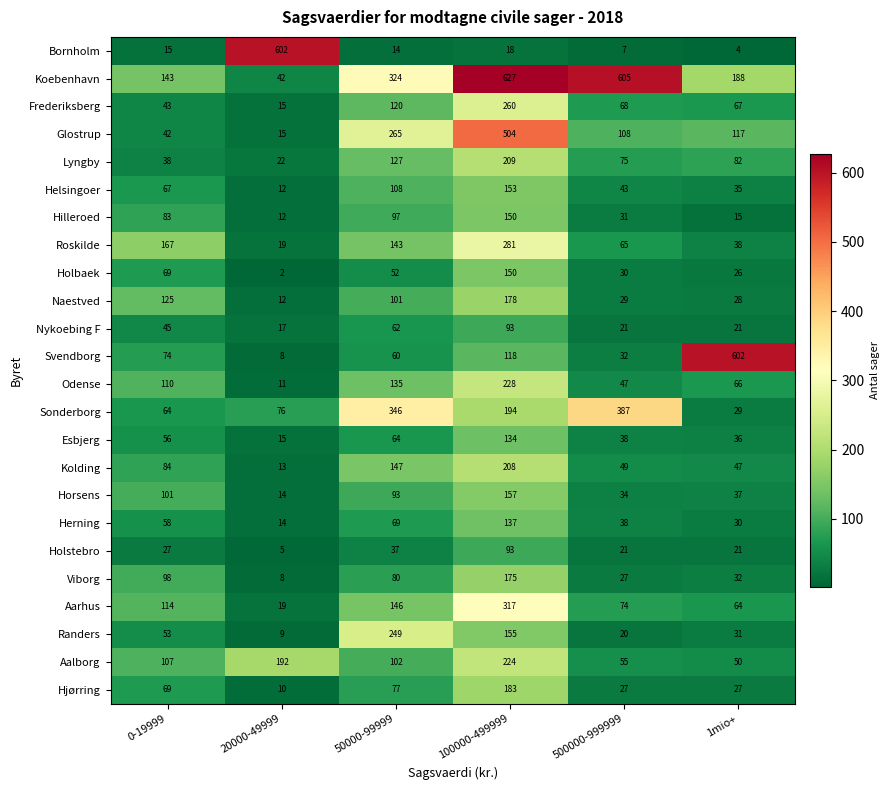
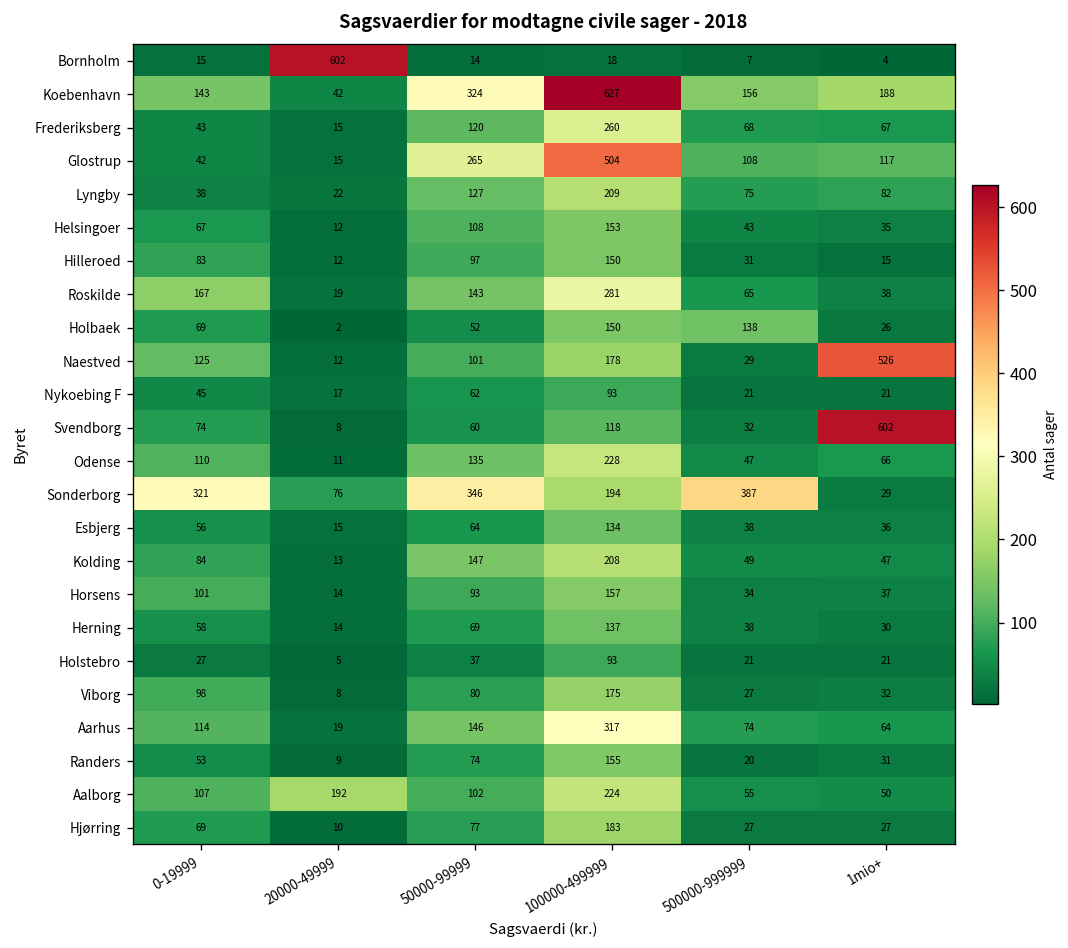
  {
    "Bornholm": {
      "0-19999": 15,
      "20000-49999": 602,
      "50000-99999": 14,
      "100000-499999": 18,
      "500000-999999": 7,
      "1mio+": 4
    },
    "Koebenhavn": {
      "0-19999": 143,
      "20000-49999": 42,
      "50000-99999": 324,
      "100000-499999": 627,
-     "500000-999999": 605,
+     "500000-999999": 156,
      "1mio+": 188
    },
    "Frederiksberg": {
      "0-19999": 43,
      "20000-49999": 15,
      "50000-99999": 120,
      "100000-499999": 260,
      "500000-999999": 68,
      "1mio+": 67
    },
    "Glostrup": {
      "0-19999": 42,
      "20000-49999": 15,
      "50000-99999": 265,
      "100000-499999": 504,
      "500000-999999": 108,
      "1mio+": 117
    },
    "Lyngby": {
      "0-19999": 38,
      "20000-49999": 22,
      "50000-99999": 127,
      "100000-499999": 209,
      "500000-999999": 75,
      "1mio+": 82
    },
    "Helsingoer": {
      "0-19999": 67,
      "20000-49999": 12,
      "50000-99999": 108,
      "100000-499999": 153,
      "500000-999999": 43,
      "1mio+": 35
    },
    "Hilleroed": {
      "0-19999": 83,
      "20000-49999": 12,
      "50000-99999": 97,
      "100000-499999": 150,
      "500000-999999": 31,
      "1mio+": 15
    },
    "Roskilde": {
      "0-19999": 167,
      "20000-49999": 19,
      "50000-99999": 143,
      "100000-499999": 281,
      "500000-999999": 65,
      "1mio+": 38
    },
    "Holbaek": {
      "0-19999": 69,
      "20000-49999": 2,
      "50000-99999": 52,
      "100000-499999": 150,
-     "500000-999999": 30,
+     "500000-999999": 138,
      "1mio+": 26
    },
    "Naestved": {
      "0-19999": 125,
      "20000-49999": 12,
      "50000-99999": 101,
      "100000-499999": 178,
      "500000-999999": 29,
-     "1mio+": 28
+     "1mio+": 526
    },
    "Nykoebing F": {
      "0-19999": 45,
      "20000-49999": 17,
      "50000-99999": 62,
      "100000-499999": 93,
      "500000-999999": 21,
      "1mio+": 21
    },
    "Svendborg": {
      "0-19999": 74,
      "20000-49999": 8,
      "50000-99999": 60,
      "100000-499999": 118,
      "500000-999999": 32,
      "1mio+": 602
    },
    "Odense": {
      "0-19999": 110,
      "20000-49999": 11,
      "50000-99999": 135,
      "100000-499999": 228,
      "500000-999999": 47,
      "1mio+": 66
    },
    "Sonderborg": {
-     "0-19999": 64,
+     "0-19999": 321,
      "20000-49999": 76,
      "50000-99999": 346,
      "100000-499999": 194,
      "500000-999999": 387,
      "1mio+": 29
    },
    "Esbjerg": {
      "0-19999": 56,
      "20000-49999": 15,
      "50000-99999": 64,
      "100000-499999": 134,
      "500000-999999": 38,
      "1mio+": 36
    },
    "Kolding": {
      "0-19999": 84,
      "20000-49999": 13,
      "50000-99999": 147,
      "100000-499999": 208,
      "500000-999999": 49,
      "1mio+": 47
    },
    "Horsens": {
      "0-19999": 101,
      "20000-49999": 14,
      "50000-99999": 93,
      "100000-499999": 157,
      "500000-999999": 34,
      "1mio+": 37
    },
    "Herning": {
      "0-19999": 58,
      "20000-49999": 14,
      "50000-99999": 69,
      "100000-499999": 137,
      "500000-999999": 38,
      "1mio+": 30
    },
    "Holstebro": {
      "0-19999": 27,
      "20000-49999": 5,
      "50000-99999": 37,
      "100000-499999": 93,
      "500000-999999": 21,
      "1mio+": 21
    },
    "Viborg": {
      "0-19999": 98,
      "20000-49999": 8,
      "50000-99999": 80,
      "100000-499999": 175,
      "500000-999999": 27,
      "1mio+": 32
    },
    "Aarhus": {
      "0-19999": 114,
      "20000-49999": 19,
      "50000-99999": 146,
      "100000-499999": 317,
      "500000-999999": 74,
      "1mio+": 64
    },
    "Randers": {
      "0-19999": 53,
      "20000-49999": 9,
-     "50000-99999": 249,
+     "50000-99999": 74,
      "100000-499999": 155,
      "500000-999999": 20,
      "1mio+": 31
    },
    "Aalborg": {
      "0-19999": 107,
      "20000-49999": 192,
      "50000-99999": 102,
      "100000-499999": 224,
      "500000-999999": 55,
      "1mio+": 50
    },
    "Hjørring": {
      "0-19999": 69,
      "20000-49999": 10,
      "50000-99999": 77,
      "100000-499999": 183,
      "500000-999999": 27,
      "1mio+": 27
    }
  }
